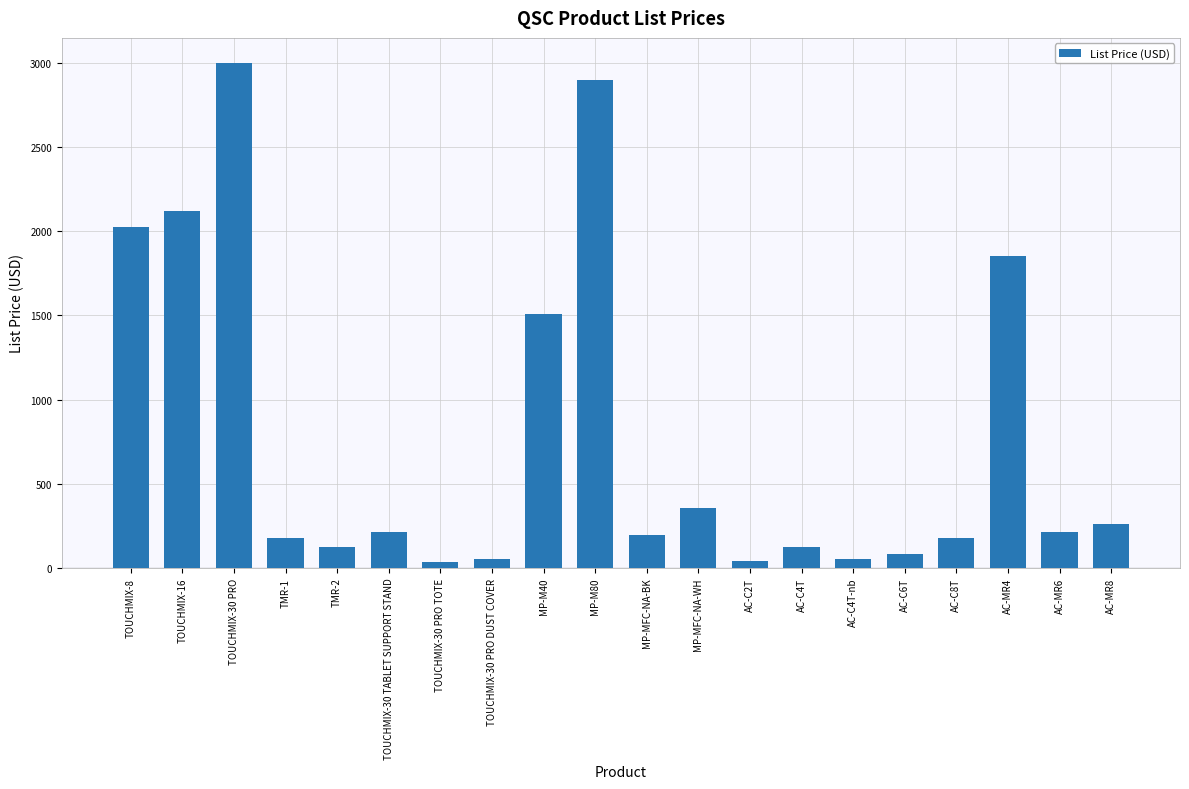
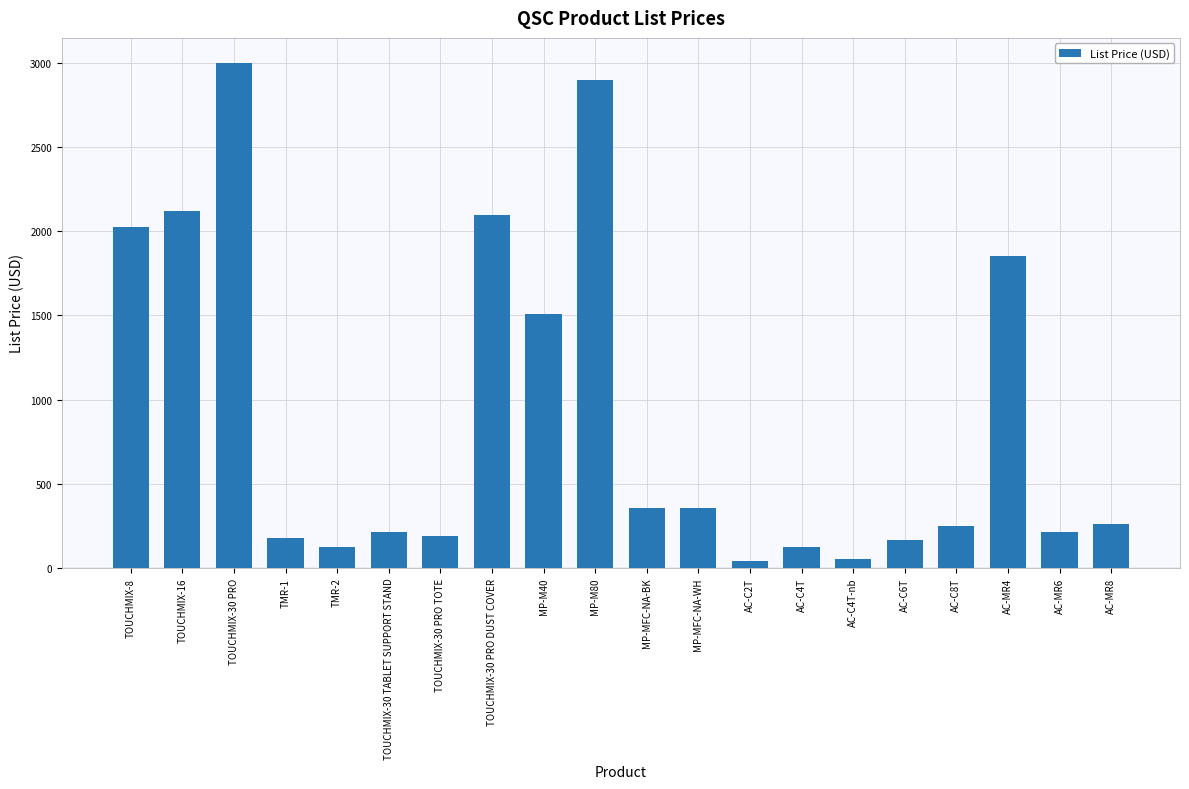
  {
    "TOUCHMIX-8": 2030,
    "TOUCHMIX-16": 2120,
    "TOUCHMIX-30 PRO": 3000,
    "TMR-1": 170,
    "TMR-2": 120,
    "TOUCHMIX-30 TABLET SUPPORT STAND": 210,
-   "TOUCHMIX-30 PRO TOTE": 30,
-   "TOUCHMIX-30 PRO DUST COVER": 50,
+   "TOUCHMIX-30 PRO TOTE": 190,
+   "TOUCHMIX-30 PRO DUST COVER": 2100,
    "MP-M40": 1510,
    "MP-M80": 2900,
-   "MP-MFC-NA-BK": 200,
+   "MP-MFC-NA-BK": 360,
    "MP-MFC-NA-WH": 360,
    "AC-C2T": 40,
    "AC-C4T": 130,
    "AC-C4T-nb": 60,
-   "AC-C6T": 80,
-   "AC-C8T": 180,
+   "AC-C6T": 170,
+   "AC-C8T": 250,
    "AC-MR4": 1860,
    "AC-MR6": 220,
    "AC-MR8": 260
  }
